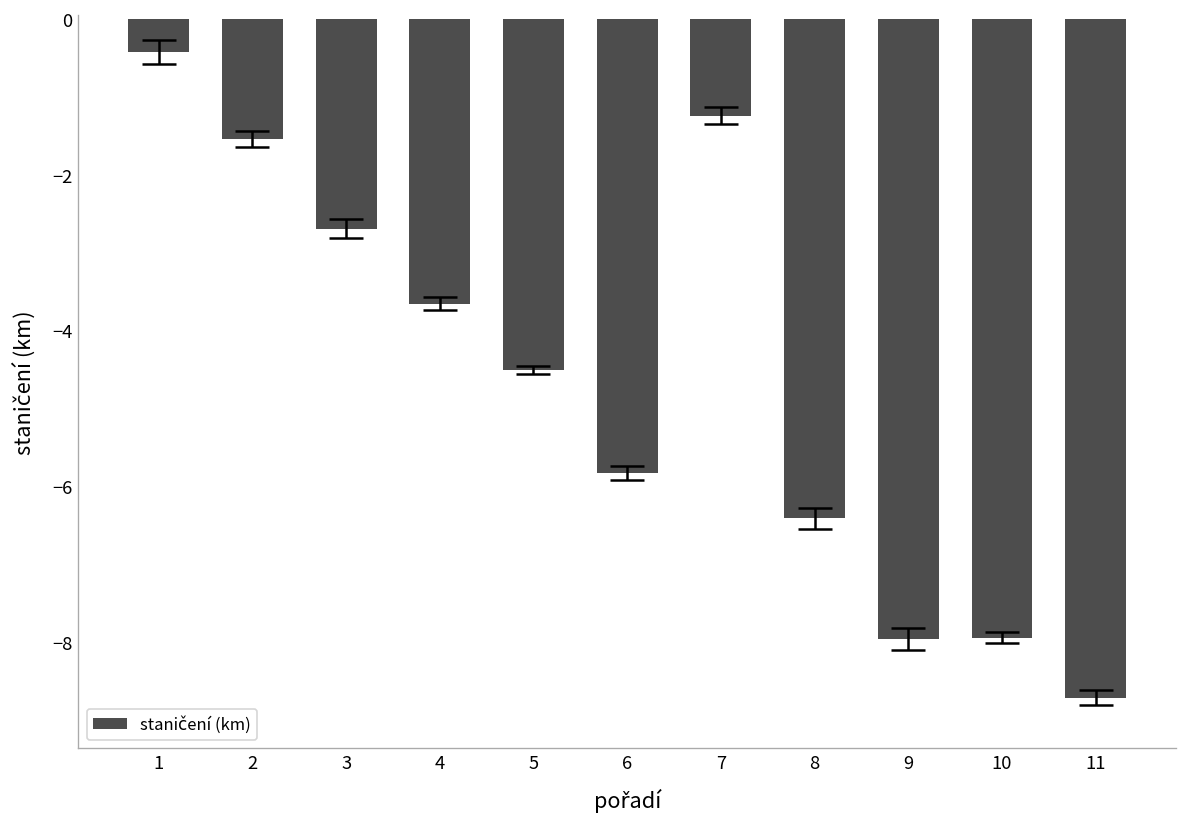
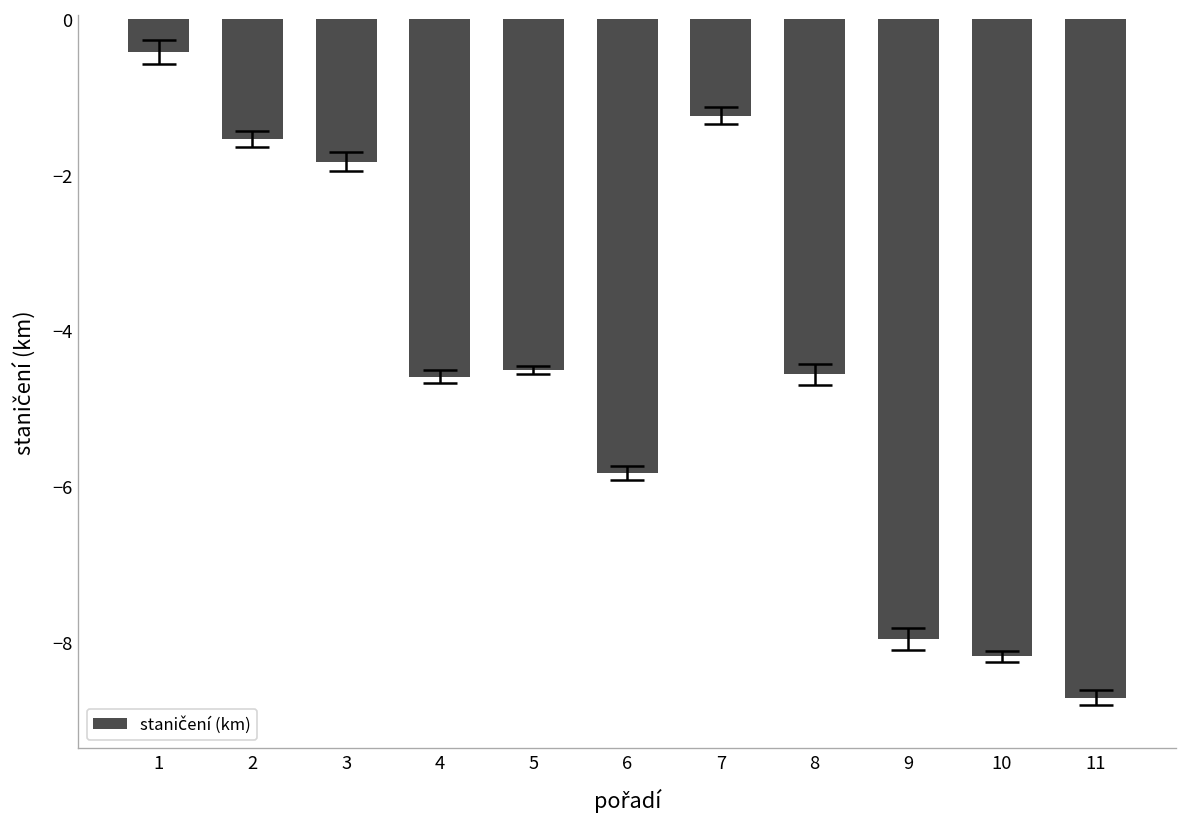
  {
    "staničení (km)": {
      "1": -0.4,
      "2": -1.5,
-     "3": -2.7,
-     "4": -3.7,
+     "3": -1.8,
+     "4": -4.6,
      "5": -4.5,
      "6": -5.8,
      "7": -1.2,
-     "8": -6.4,
+     "8": -4.6,
      "9": -8.0,
-     "10": -7.9,
+     "10": -8.2,
      "11": -8.7
    }
  }
